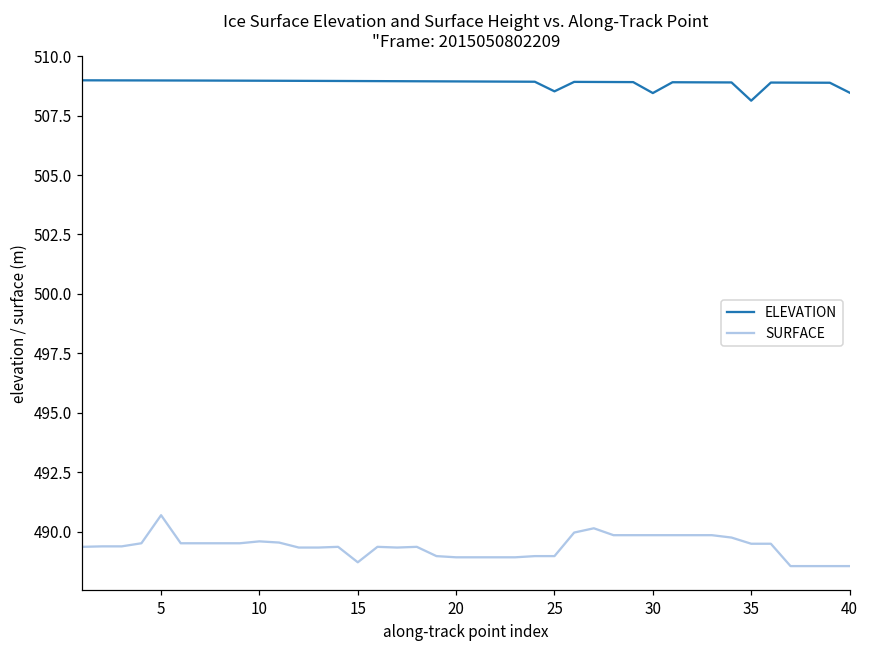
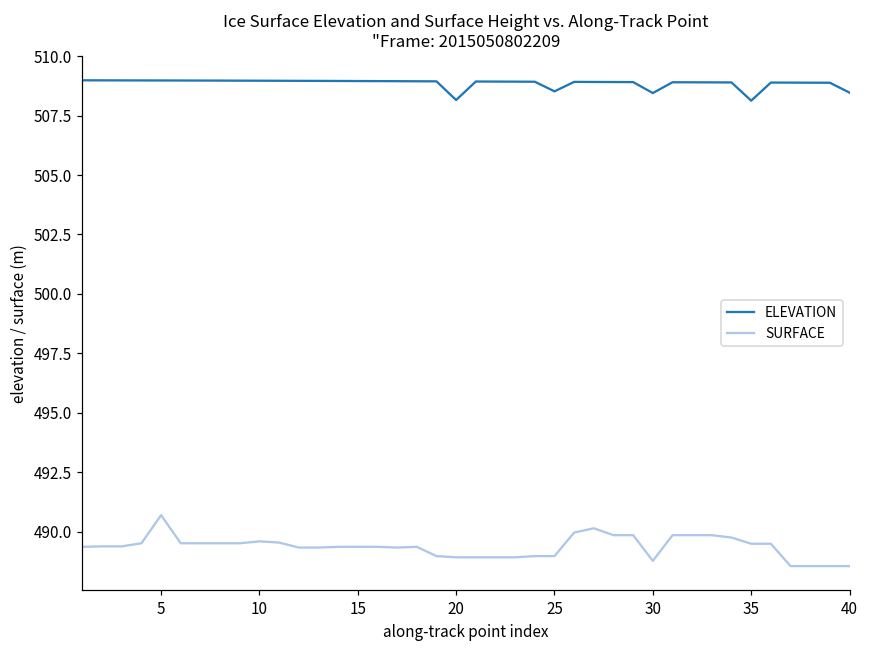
  {
    "ELEVATION": {
      "5": 509.0,
      "10": 509.0,
      "15": 509.0,
-     "20": 508.9,
+     "20": 508.2,
      "25": 508.5,
      "30": 508.4,
      "35": 508.1,
      "40": 508.5
    },
    "SURFACE": {
      "5": 490.7,
      "10": 489.6,
-     "15": 488.7,
+     "15": 489.4,
      "20": 488.9,
      "25": 489.0,
-     "30": 489.9,
+     "30": 488.8,
      "35": 489.5,
      "40": 488.6
    }
  }
